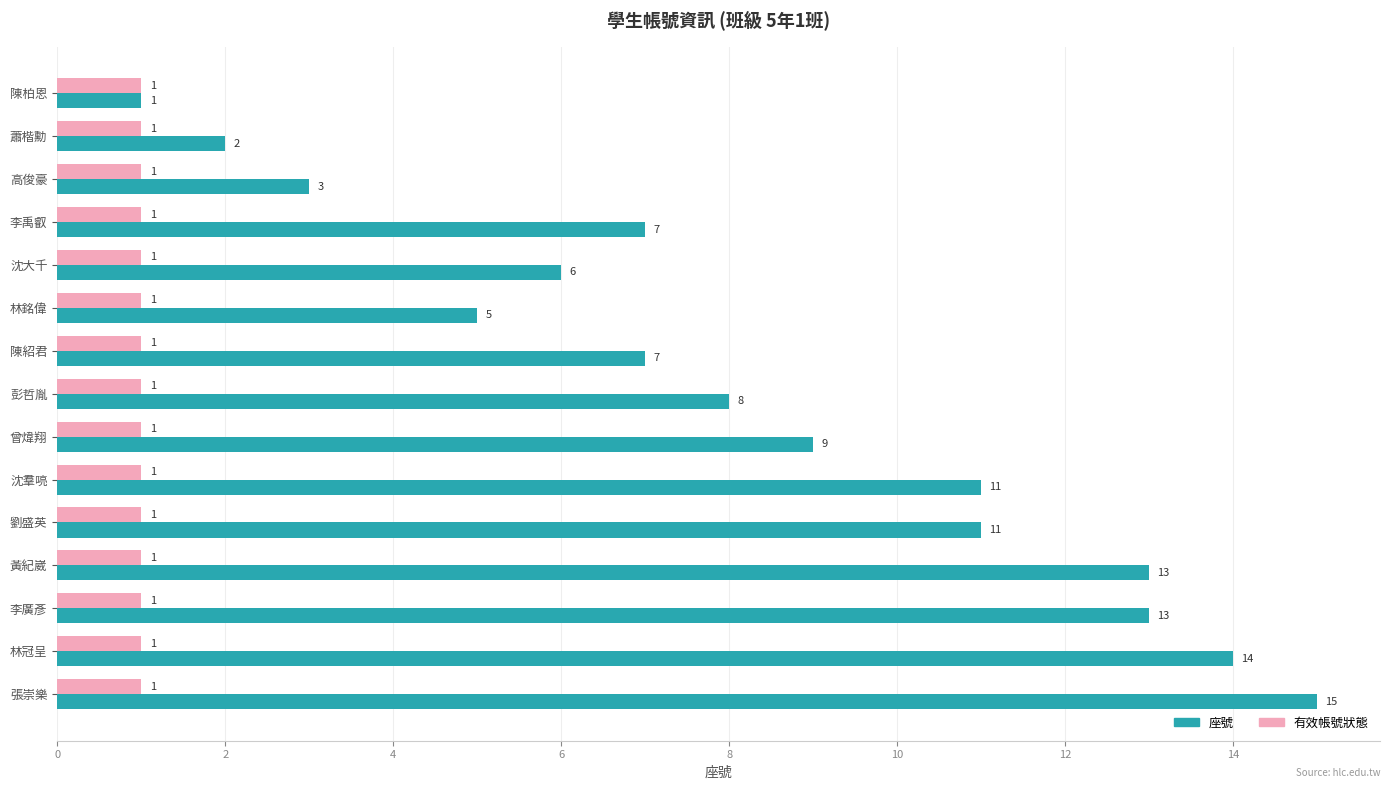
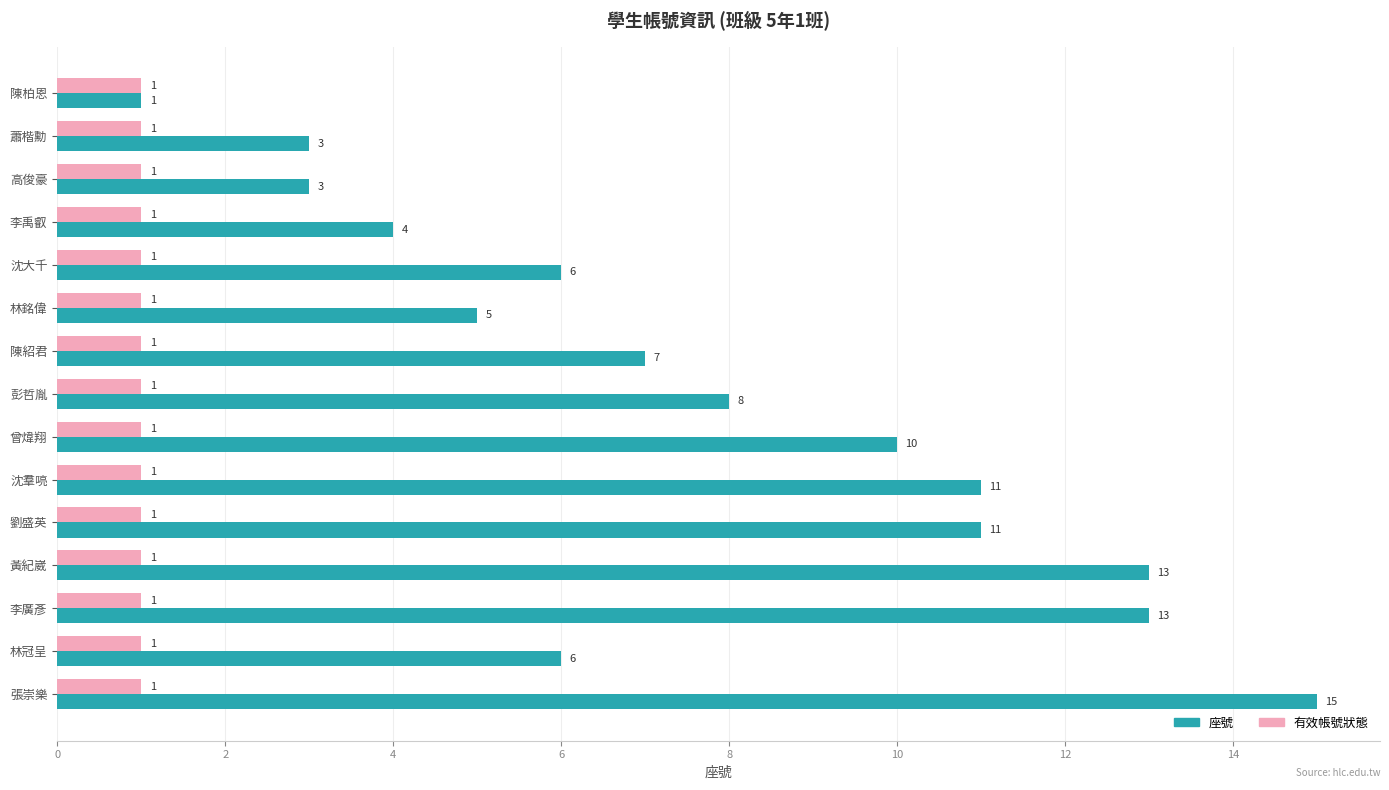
  {
    "座號": {
      "陳柏恩": 1,
-     "蕭楷勳": 2,
+     "蕭楷勳": 3,
      "高俊豪": 3,
-     "李禹叡": 7,
+     "李禹叡": 4,
      "沈大千": 6,
      "林銘偉": 5,
      "陳紹君": 7,
      "彭哲胤": 8,
-     "曾煒翔": 9,
+     "曾煒翔": 10,
      "沈羣喨": 11,
      "劉盛英": 11,
      "黃紀崴": 13,
      "李廣彥": 13,
-     "林冠呈": 14,
+     "林冠呈": 6,
      "張崇樂": 15
    },
    "有效帳號狀態": {
      "陳柏恩": 1,
      "蕭楷勳": 1,
      "高俊豪": 1,
      "李禹叡": 1,
      "沈大千": 1,
      "林銘偉": 1,
      "陳紹君": 1,
      "彭哲胤": 1,
      "曾煒翔": 1,
      "沈羣喨": 1,
      "劉盛英": 1,
      "黃紀崴": 1,
      "李廣彥": 1,
      "林冠呈": 1,
      "張崇樂": 1
    }
  }
